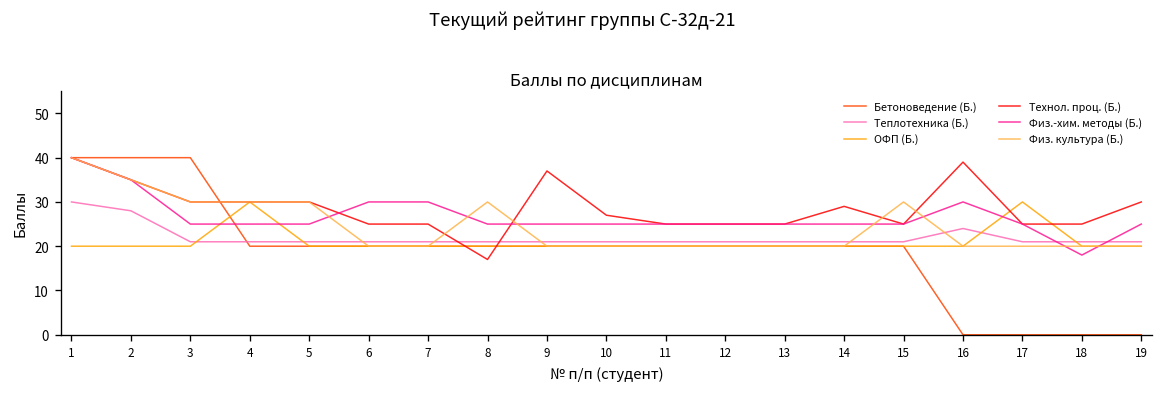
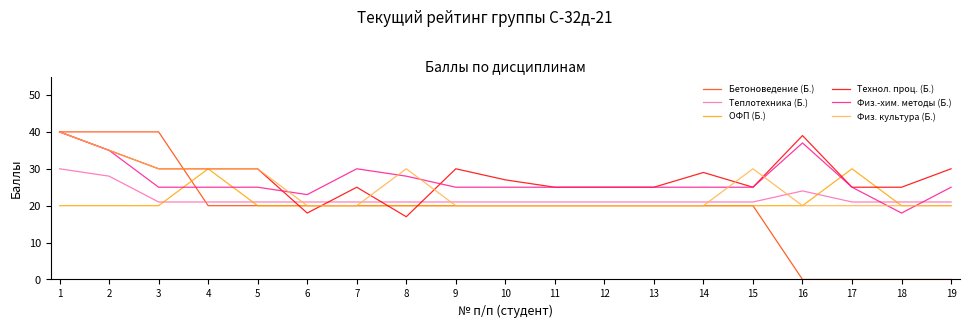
  {
    "Бетоноведение (Б.)": {
      "2": 40,
      "3": 40,
      "4": 20,
      "16": 0,
      "17": 0,
      "18": 0,
      "19": 0
    },
    "Теплотехника (Б.)": {
      "1": 30,
      "2": 28,
      "3": 21,
      "4": 21,
      "5": 21,
      "6": 21,
      "7": 21,
      "8": 21,
      "9": 21,
      "10": 21,
      "11": 21,
      "12": 21,
      "13": 21,
      "14": 21,
      "15": 21,
      "16": 24,
      "17": 21,
      "18": 21,
      "19": 21
    },
    "ОФП (Б.)": {
      "1": 20,
      "2": 20,
      "3": 20,
      "17": 30
    },
    "Технол. проц. (Б.)": {
-     "6": 25,
+     "6": 18,
      "7": 25,
      "8": 17,
-     "9": 37,
+     "9": 30,
      "10": 27,
      "14": 29,
      "16": 39,
      "18": 25,
      "19": 30
    },
    "Физ.-хим. методы (Б.)": {
      "3": 25,
      "4": 25,
      "5": 25,
-     "6": 30,
+     "6": 23,
      "7": 30,
-     "8": 25,
+     "8": 28,
      "9": 25,
      "10": 25,
      "14": 25,
-     "16": 30,
+     "16": 37,
      "18": 18,
      "19": 25
    },
    "Физ. культура (Б.)": {
      "8": 30,
      "15": 30,
      "17": 20
    }
  }
